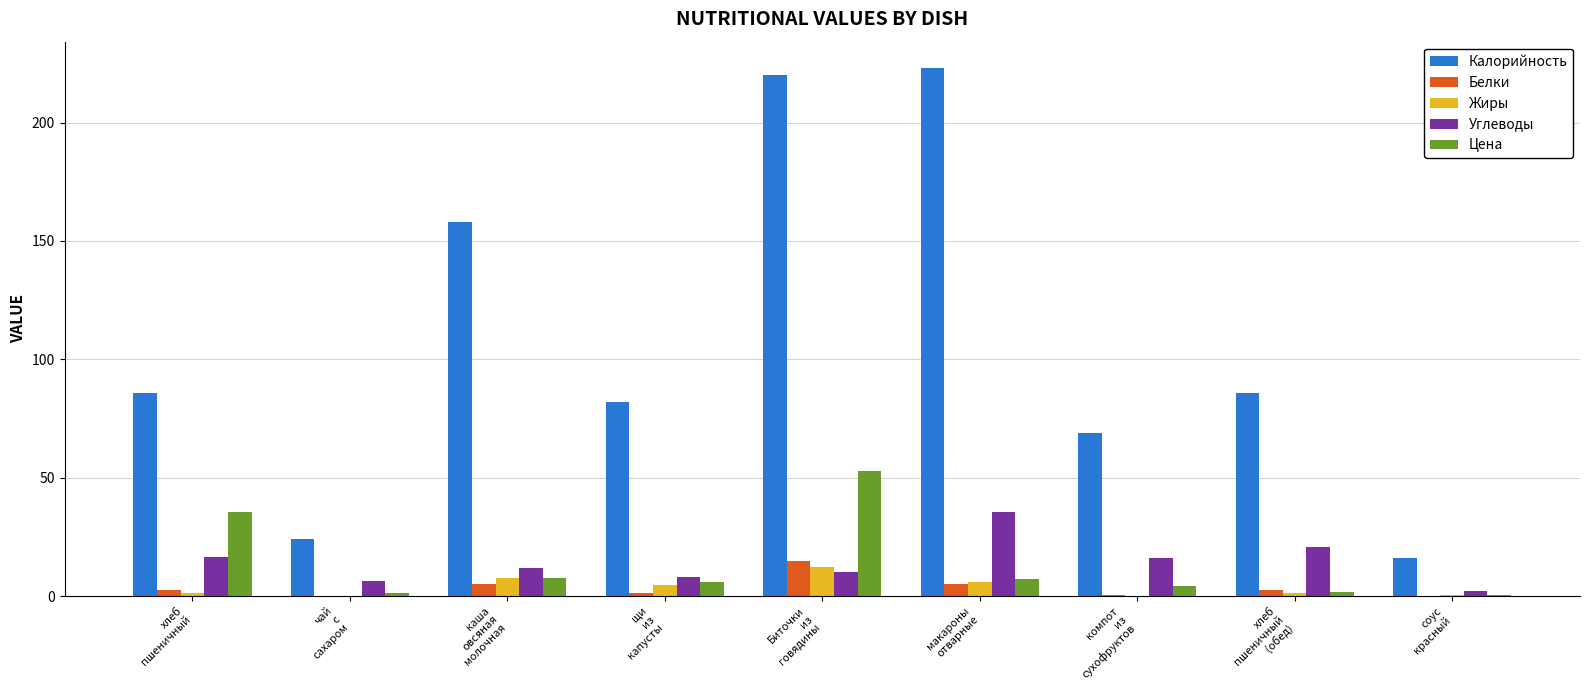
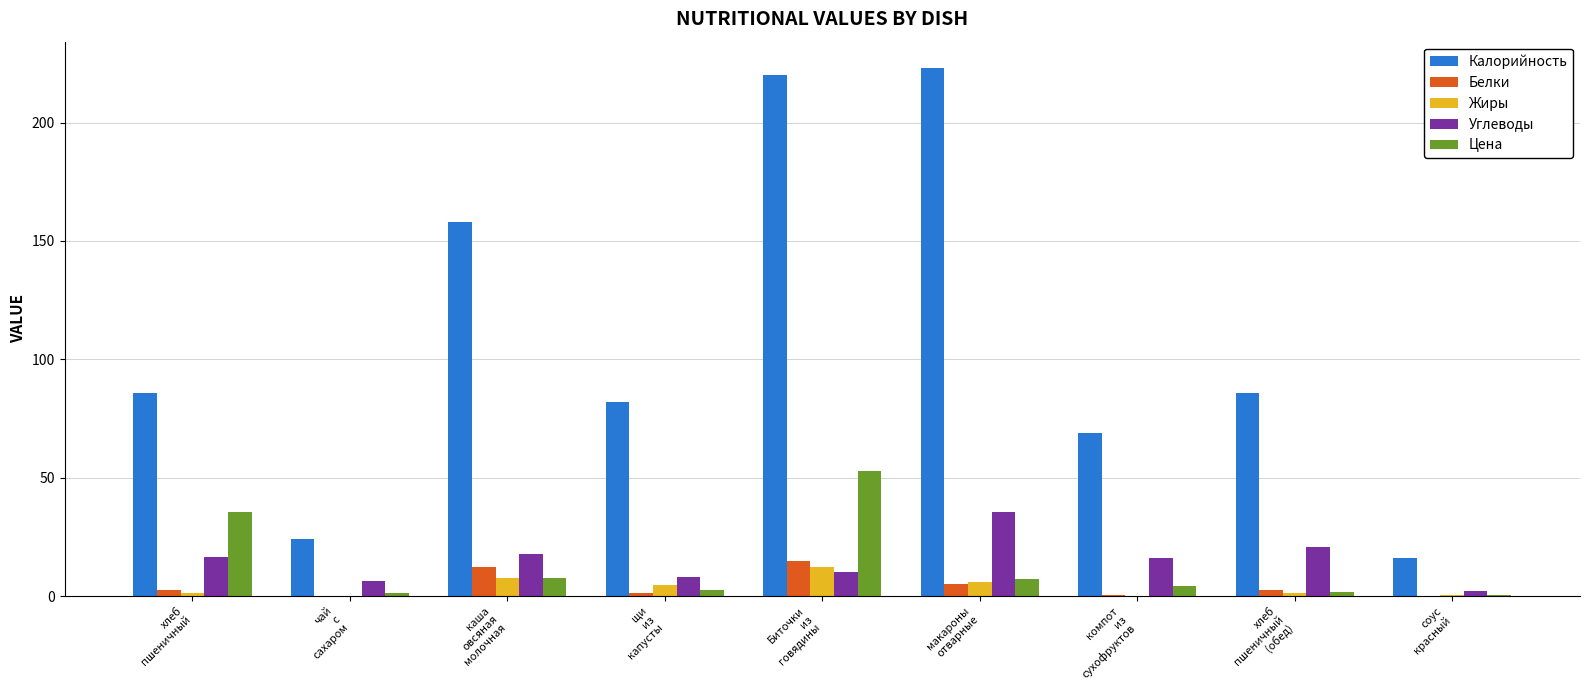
  {
    "Калорийность": {
      "хлеб пшеничный": 86,
      "чай с сахаром": 24,
      "каша овсяная молочная": 158,
      "щи из капусты": 82,
      "Биточки из говядины": 220,
      "макароны отварные": 223,
      "компот из сухофруктов": 69,
      "хлеб пшеничный (обед)": 86,
      "соус красный": 16
    },
    "Белки": {
      "хлеб пшеничный": 2,
-     "каша овсяная молочная": 5,
+     "каша овсяная молочная": 13,
      "щи из капусты": 1,
      "Биточки из говядины": 15,
      "макароны отварные": 5,
      "хлеб пшеничный (обед)": 2
    },
    "Жиры": {
      "хлеб пшеничный": 1,
      "чай с сахаром": 0,
      "каша овсяная молочная": 8,
      "щи из капусты": 5,
      "Биточки из говядины": 13,
      "макароны отварные": 6,
      "компот из сухофруктов": 0,
      "хлеб пшеничный (обед)": 1
    },
    "Углеводы": {
      "хлеб пшеничный": 17,
      "чай с сахаром": 6,
-     "каша овсяная молочная": 12,
+     "каша овсяная молочная": 18,
      "щи из капусты": 8,
      "Биточки из говядины": 10,
      "макароны отварные": 36,
      "компот из сухофруктов": 16,
      "хлеб пшеничный (обед)": 21,
      "соус красный": 2
    },
    "Цена": {
      "хлеб пшеничный": 35,
      "чай с сахаром": 1,
      "каша овсяная молочная": 8,
-     "щи из капусты": 6,
+     "щи из капусты": 3,
      "Биточки из говядины": 53,
      "макароны отварные": 7,
      "компот из сухофруктов": 4,
      "хлеб пшеничный (обед)": 2
    }
  }
